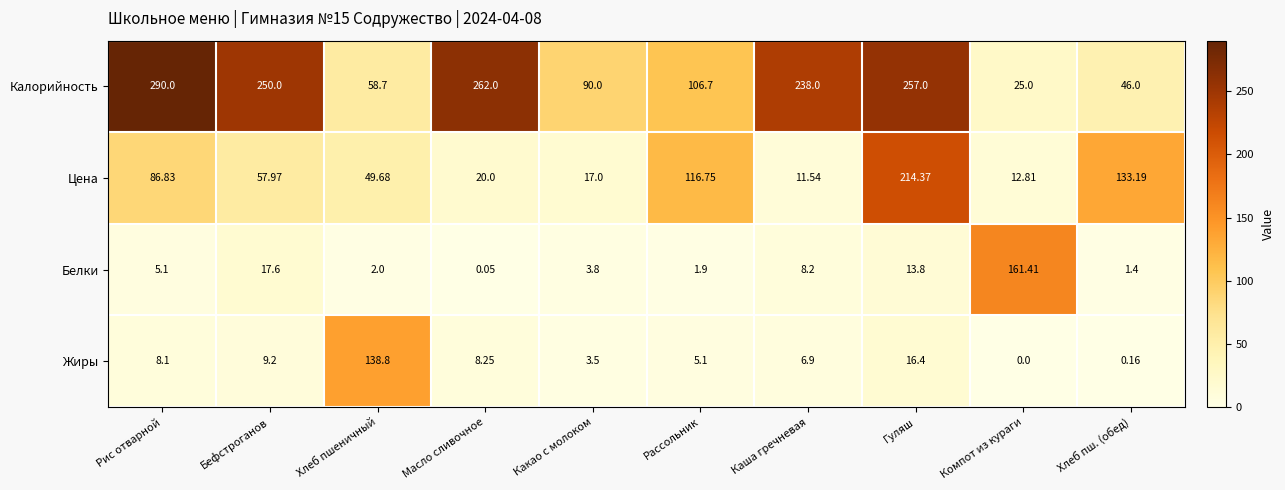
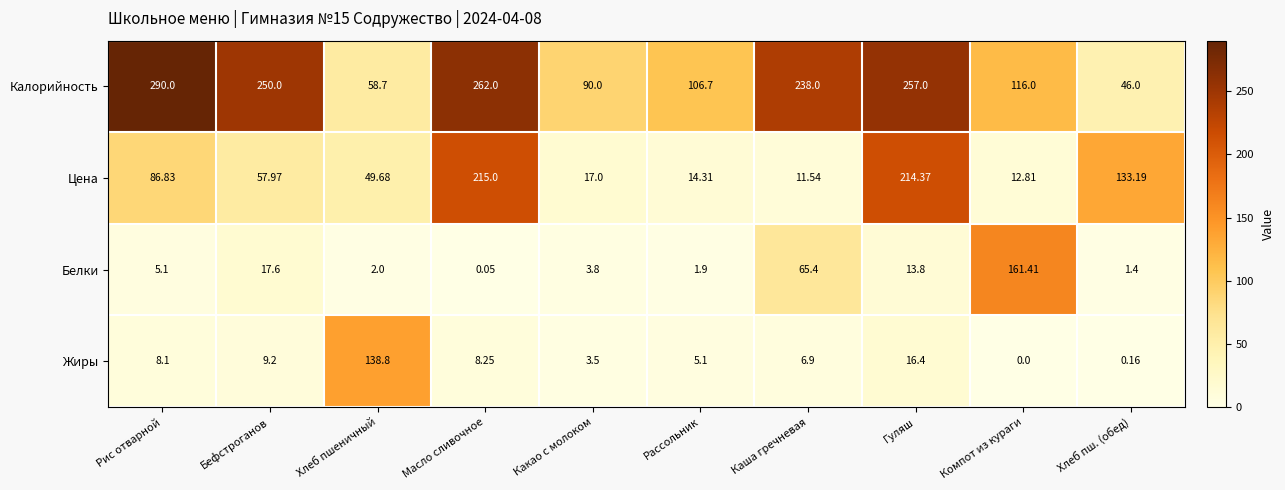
  {
    "Калорийность": {
      "Рис отварной": 290.0,
      "Бефстроганов": 250.0,
      "Хлеб пшеничный": 58.7,
      "Масло сливочное": 262.0,
      "Какао с молоком": 90.0,
      "Рассольник": 106.7,
      "Каша гречневая": 238.0,
      "Гуляш": 257.0,
-     "Компот из кураги": 25.0,
+     "Компот из кураги": 116.0,
      "Хлеб пш. (обед)": 46.0
    },
    "Цена": {
      "Рис отварной": 86.83,
      "Бефстроганов": 57.97,
      "Хлеб пшеничный": 49.68,
-     "Масло сливочное": 20.0,
+     "Масло сливочное": 215.0,
      "Какао с молоком": 17.0,
-     "Рассольник": 116.75,
+     "Рассольник": 14.31,
      "Каша гречневая": 11.54,
      "Гуляш": 214.37,
      "Компот из кураги": 12.81,
      "Хлеб пш. (обед)": 133.19
    },
    "Белки": {
      "Рис отварной": 5.1,
      "Бефстроганов": 17.6,
      "Хлеб пшеничный": 2.0,
      "Масло сливочное": 0.05,
      "Какао с молоком": 3.8,
      "Рассольник": 1.9,
-     "Каша гречневая": 8.2,
+     "Каша гречневая": 65.4,
      "Гуляш": 13.8,
      "Компот из кураги": 161.41,
      "Хлеб пш. (обед)": 1.4
    },
    "Жиры": {
      "Рис отварной": 8.1,
      "Бефстроганов": 9.2,
      "Хлеб пшеничный": 138.8,
      "Масло сливочное": 8.25,
      "Какао с молоком": 3.5,
      "Рассольник": 5.1,
      "Каша гречневая": 6.9,
      "Гуляш": 16.4,
      "Компот из кураги": 0.0,
      "Хлеб пш. (обед)": 0.16
    }
  }
